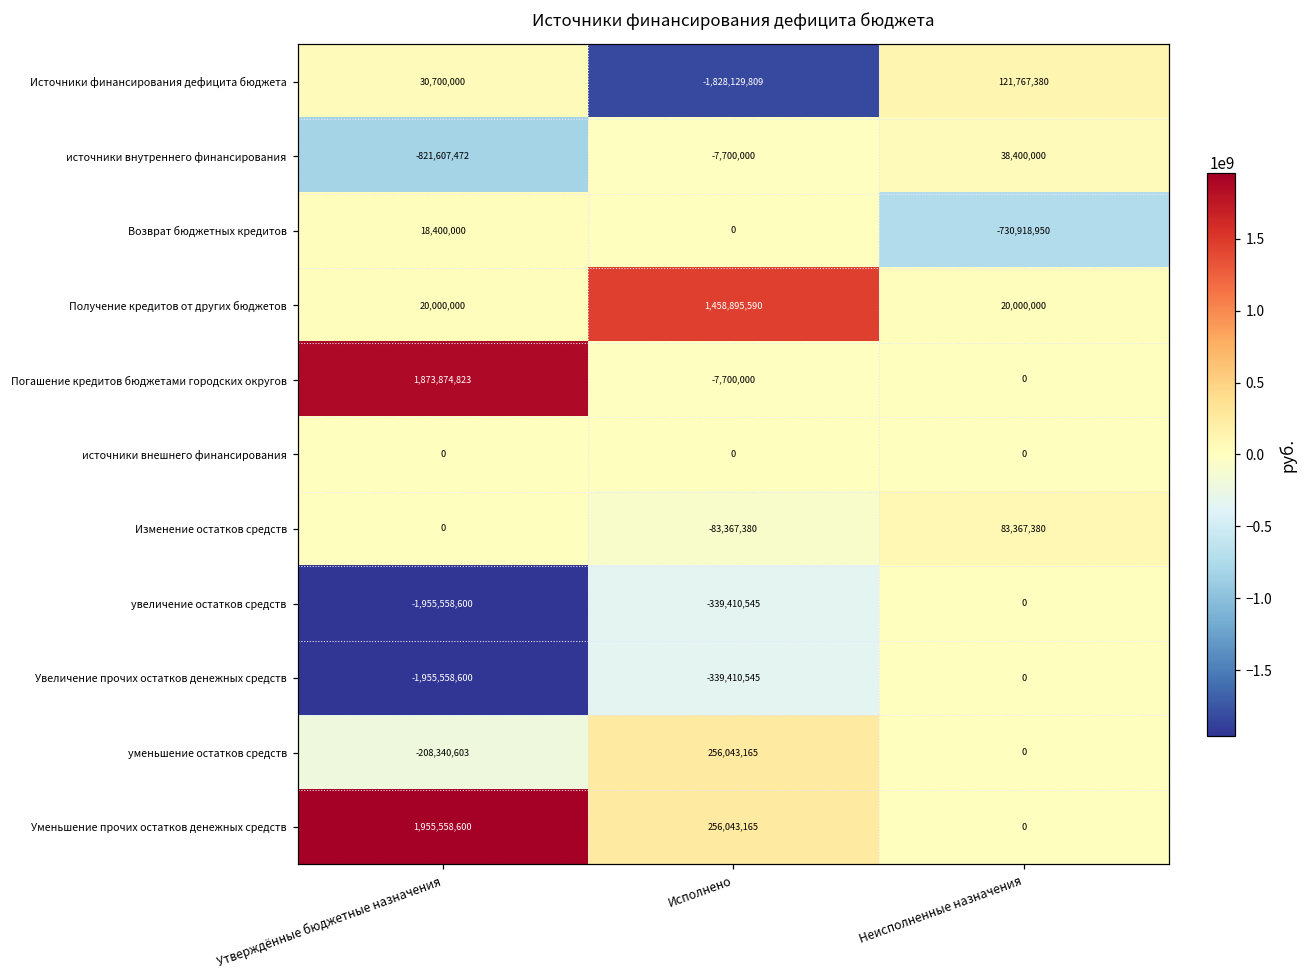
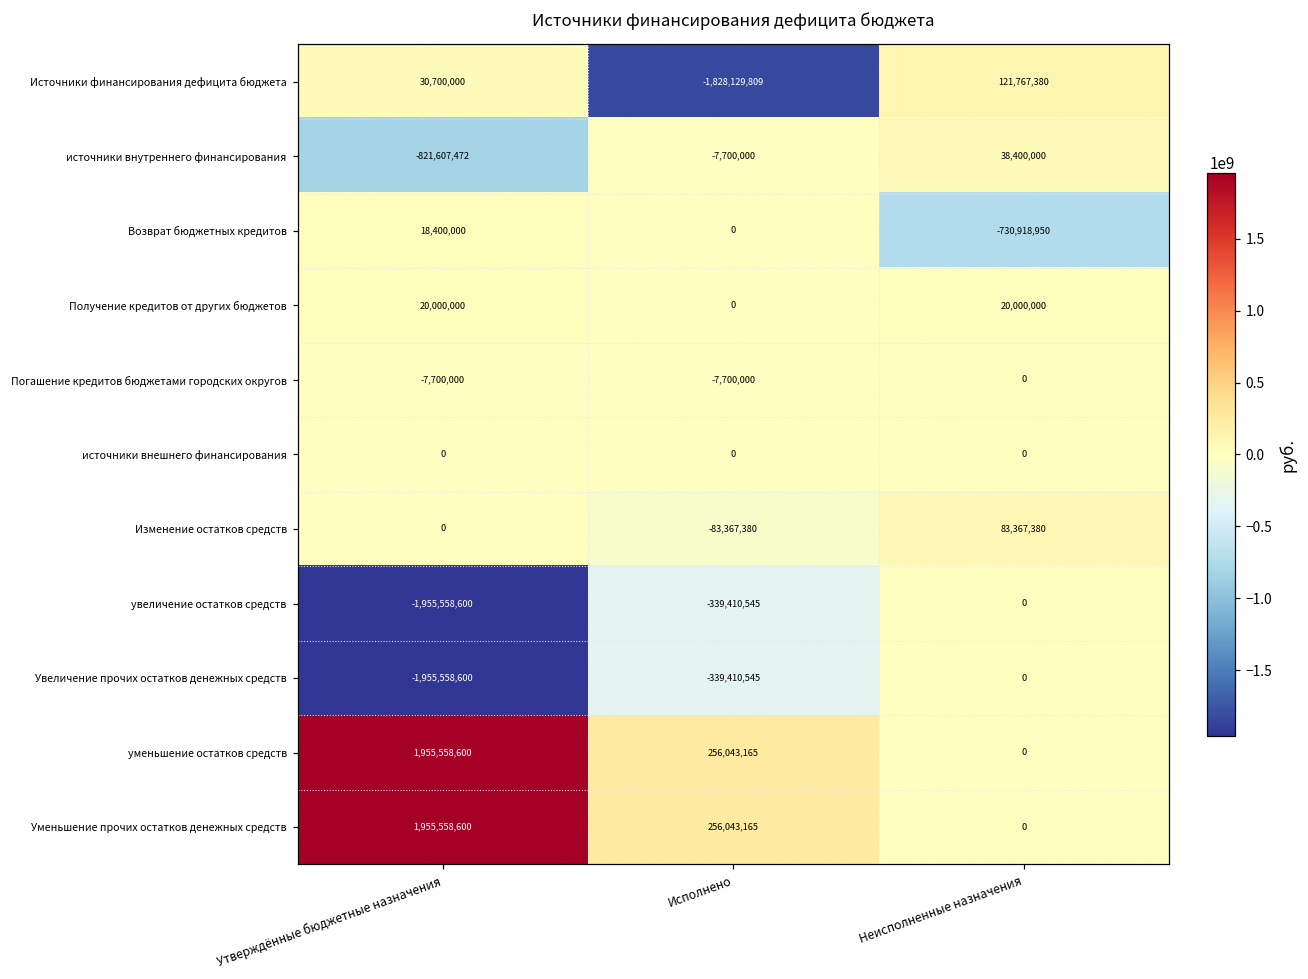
  {
    "Источники финансирования дефицита бюджета": {
      "Утверждённые бюджетные назначения": "30,700,000",
      "Исполнено": "-1,828,129,809",
      "Неисполненные назначения": "121,767,380"
    },
    "источники внутреннего финансирования": {
      "Утверждённые бюджетные назначения": "-821,607,472",
      "Исполнено": "-7,700,000",
      "Неисполненные назначения": "38,400,000"
    },
    "Возврат бюджетных кредитов": {
      "Утверждённые бюджетные назначения": "18,400,000",
      "Исполнено": "0",
      "Неисполненные назначения": "-730,918,950"
    },
    "Получение кредитов от других бюджетов": {
      "Утверждённые бюджетные назначения": "20,000,000",
-     "Исполнено": "1,458,895,590",
+     "Исполнено": "0",
      "Неисполненные назначения": "20,000,000"
    },
    "Погашение кредитов бюджетами городских округов": {
-     "Утверждённые бюджетные назначения": "1,873,874,823",
+     "Утверждённые бюджетные назначения": "-7,700,000",
      "Исполнено": "-7,700,000",
      "Неисполненные назначения": "0"
    },
    "источники внешнего финансирования": {
      "Утверждённые бюджетные назначения": "0",
      "Исполнено": "0",
      "Неисполненные назначения": "0"
    },
    "Изменение остатков средств": {
      "Утверждённые бюджетные назначения": "0",
      "Исполнено": "-83,367,380",
      "Неисполненные назначения": "83,367,380"
    },
    "увеличение остатков средств": {
      "Утверждённые бюджетные назначения": "-1,955,558,600",
      "Исполнено": "-339,410,545",
      "Неисполненные назначения": "0"
    },
    "Увеличение прочих остатков денежных средств": {
      "Утверждённые бюджетные назначения": "-1,955,558,600",
      "Исполнено": "-339,410,545",
      "Неисполненные назначения": "0"
    },
    "уменьшение остатков средств": {
-     "Утверждённые бюджетные назначения": "-208,340,603",
+     "Утверждённые бюджетные назначения": "1,955,558,600",
      "Исполнено": "256,043,165",
      "Неисполненные назначения": "0"
    },
    "Уменьшение прочих остатков денежных средств": {
      "Утверждённые бюджетные назначения": "1,955,558,600",
      "Исполнено": "256,043,165",
      "Неисполненные назначения": "0"
    }
  }
